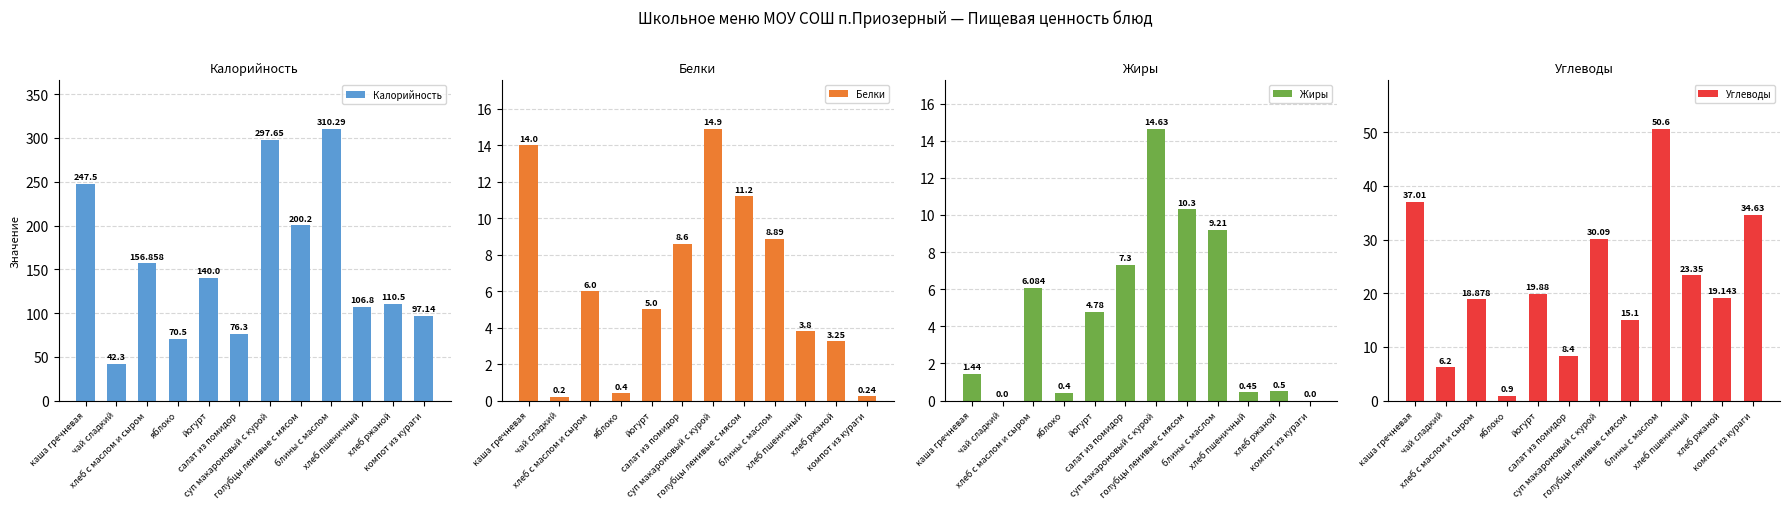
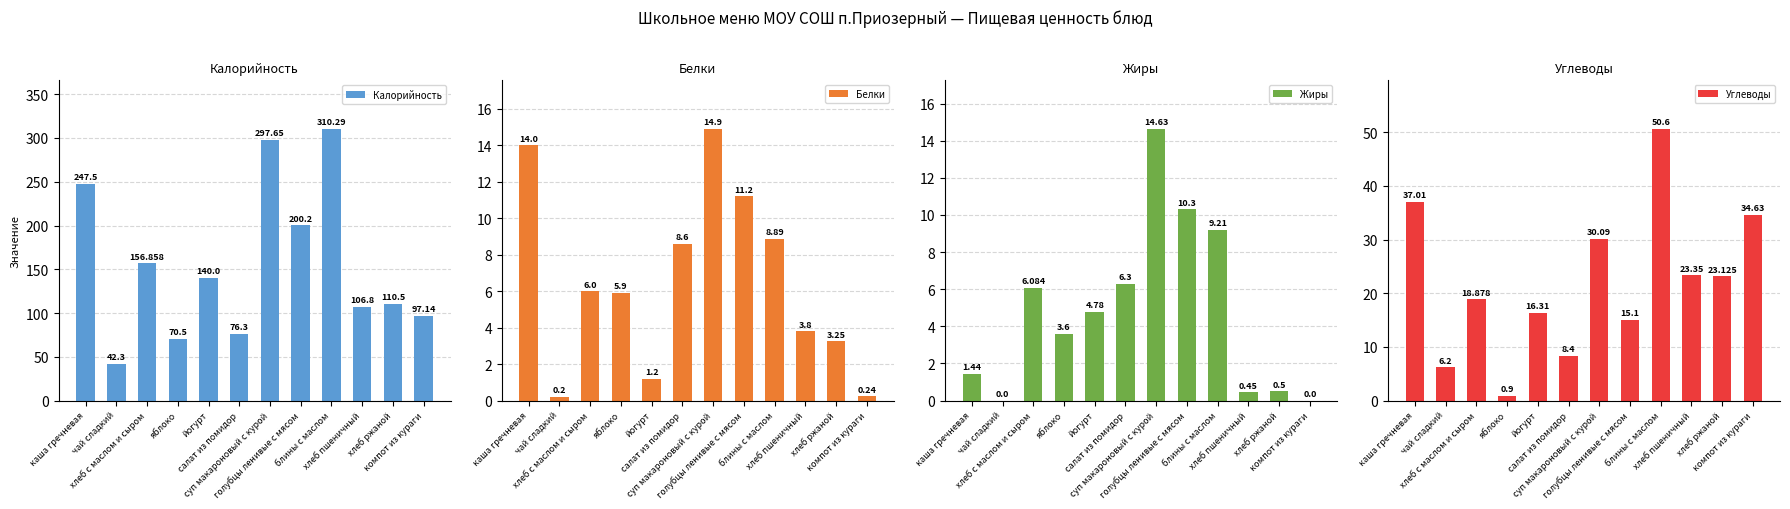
  {
    "Калорийность": {
      "каша гречневая": 247.5,
      "чай сладкий": 42.3,
      "хлеб с маслом и сыром": 156.858,
      "яблоко": 70.5,
      "йогурт": 140.0,
      "салат из помидор": 76.3,
      "суп макароновый с курой": 297.65,
      "голубцы ленивые с мясом": 200.2,
      "блины с маслом": 310.29,
      "хлеб пшеничный": 106.8,
      "хлеб ржаной": 110.5,
      "компот из кураги": 97.14
    },
    "Белки": {
      "каша гречневая": 14.0,
      "чай сладкий": 0.2,
      "хлеб с маслом и сыром": 6.0,
-     "яблоко": 0.4,
-     "йогурт": 5.0,
+     "яблоко": 5.9,
+     "йогурт": 1.2,
      "салат из помидор": 8.6,
      "суп макароновый с курой": 14.9,
      "голубцы ленивые с мясом": 11.2,
      "блины с маслом": 8.89,
      "хлеб пшеничный": 3.8,
      "хлеб ржаной": 3.25,
      "компот из кураги": 0.24
    },
    "Жиры": {
      "каша гречневая": 1.44,
      "чай сладкий": 0.0,
      "хлеб с маслом и сыром": 6.084,
-     "яблоко": 0.4,
+     "яблоко": 3.6,
      "йогурт": 4.78,
-     "салат из помидор": 7.3,
+     "салат из помидор": 6.3,
      "суп макароновый с курой": 14.63,
      "голубцы ленивые с мясом": 10.3,
      "блины с маслом": 9.21,
      "хлеб пшеничный": 0.45,
      "хлеб ржаной": 0.5,
      "компот из кураги": 0.0
    },
    "Углеводы": {
      "каша гречневая": 37.01,
      "чай сладкий": 6.2,
      "хлеб с маслом и сыром": 18.878,
      "яблоко": 0.9,
-     "йогурт": 19.88,
+     "йогурт": 16.31,
      "салат из помидор": 8.4,
      "суп макароновый с курой": 30.09,
      "голубцы ленивые с мясом": 15.1,
      "блины с маслом": 50.6,
      "хлеб пшеничный": 23.35,
-     "хлеб ржаной": 19.143,
+     "хлеб ржаной": 23.125,
      "компот из кураги": 34.63
    }
  }
